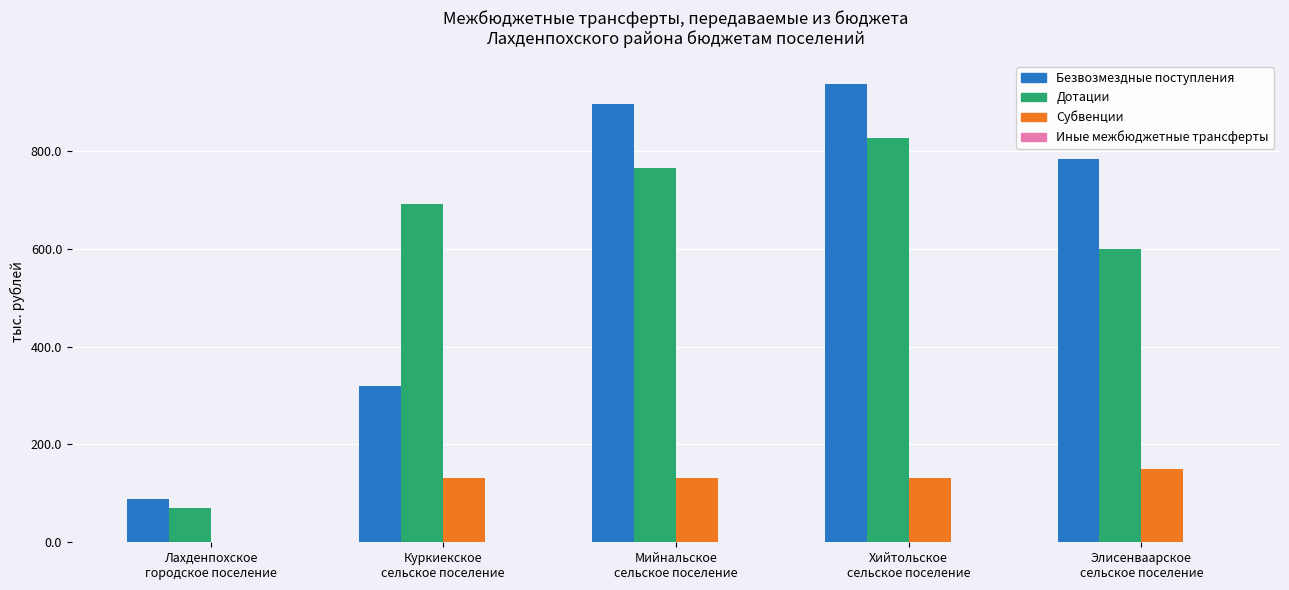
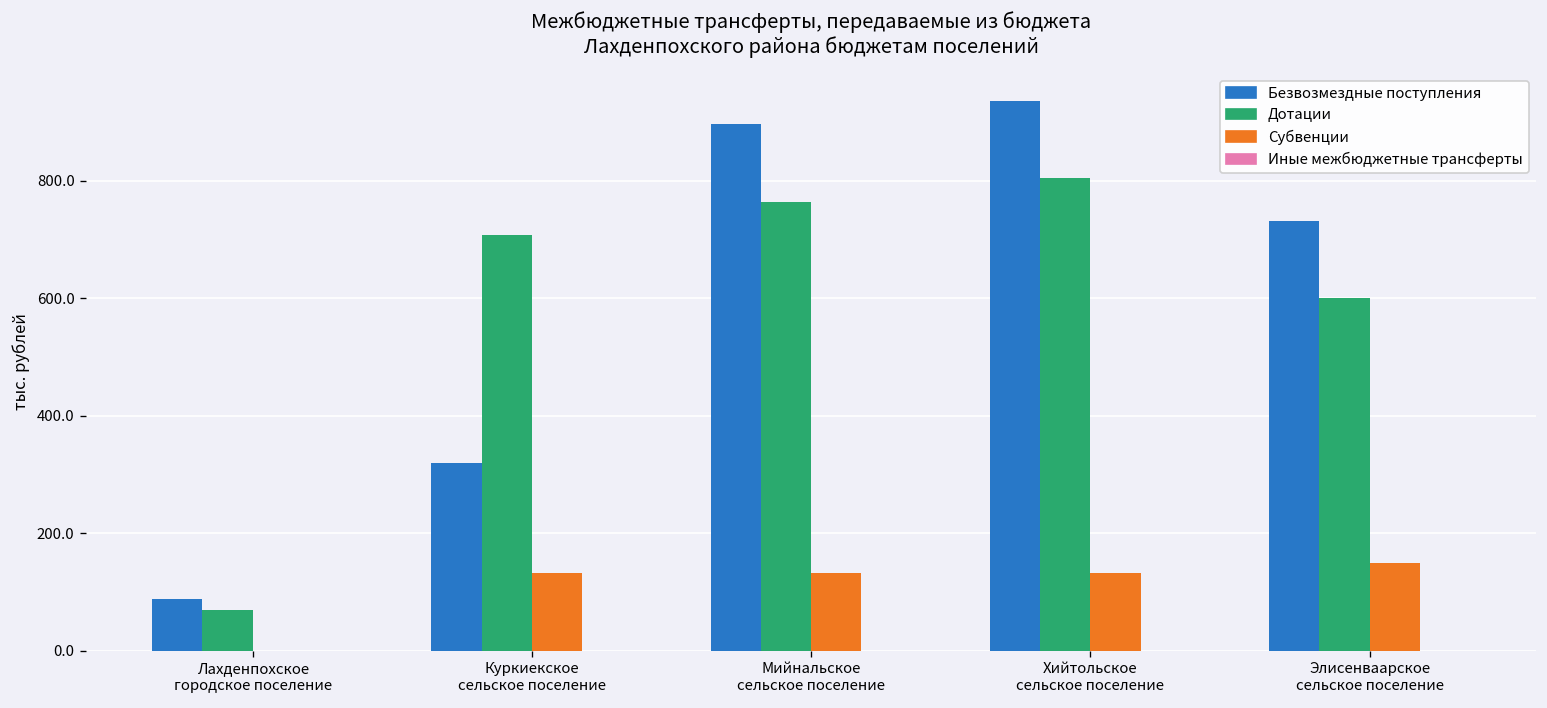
  {
    "Безвозмездные поступления": {
      "Лахденпохское городское поселение": 90,
      "Куркиекское сельское поселение": 320,
      "Мийнальское сельское поселение": 900,
      "Хийтольское сельское поселение": 940,
-     "Элисенваарское сельское поселение": 780
+     "Элисенваарское сельское поселение": 730
    },
    "Дотации": {
      "Лахденпохское городское поселение": 70,
-     "Куркиекское сельское поселение": 690,
+     "Куркиекское сельское поселение": 710,
      "Мийнальское сельское поселение": 760,
-     "Хийтольское сельское поселение": 830,
+     "Хийтольское сельское поселение": 800,
      "Элисенваарское сельское поселение": 600
    },
    "Субвенции": {
      "Лахденпохское городское поселение": 0,
      "Куркиекское сельское поселение": 130,
      "Мийнальское сельское поселение": 130,
      "Хийтольское сельское поселение": 130,
      "Элисенваарское сельское поселение": 150
    },
    "Иные межбюджетные трансферты": {
      "Лахденпохское городское поселение": 0,
      "Куркиекское сельское поселение": 0,
      "Мийнальское сельское поселение": 0,
      "Хийтольское сельское поселение": 0,
      "Элисенваарское сельское поселение": 0
    }
  }
